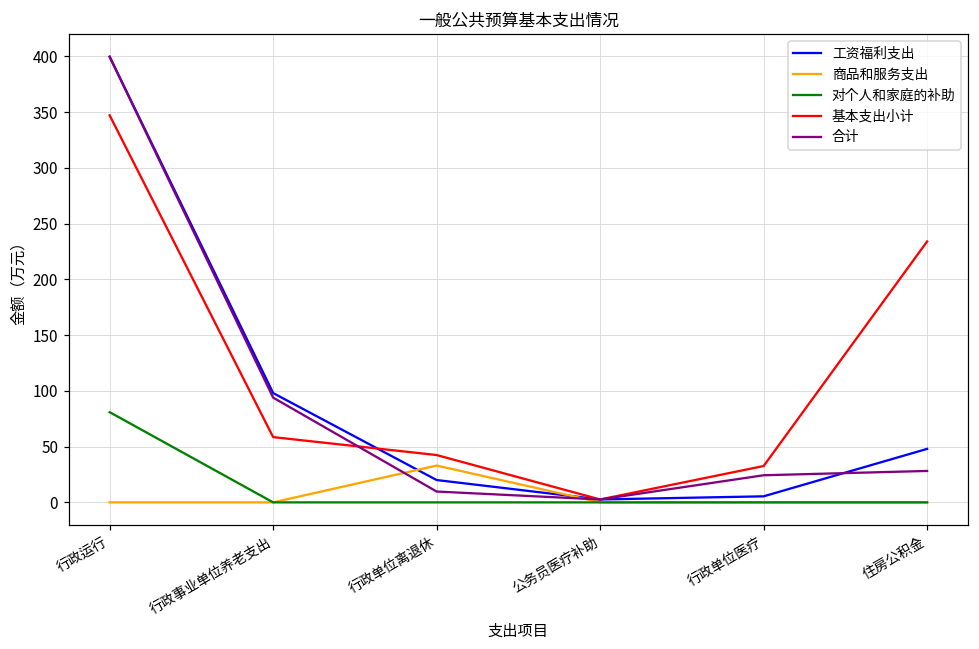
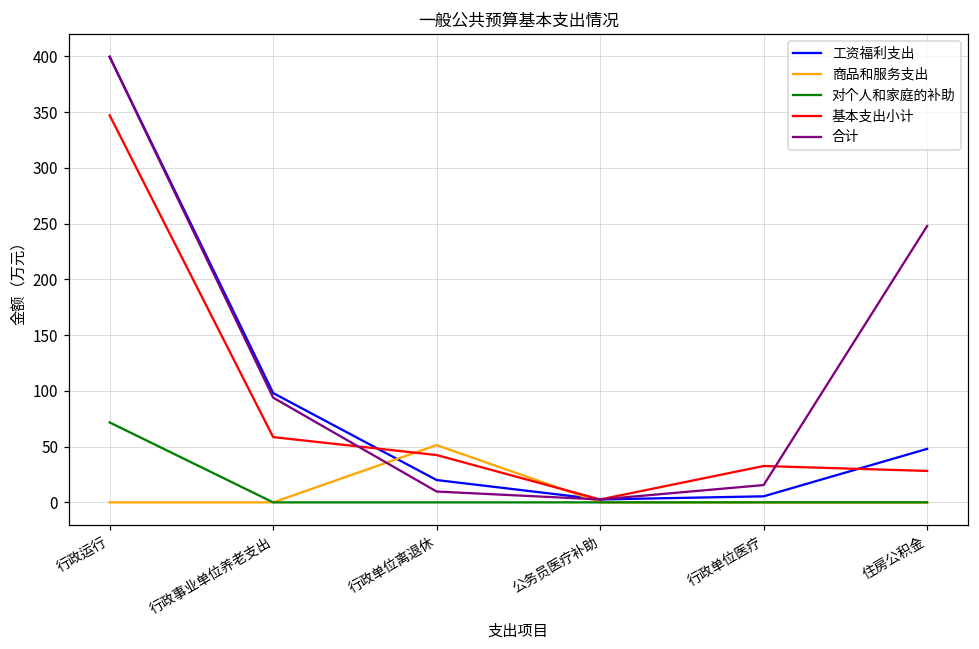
  {
    "工资福利支出": {
      "行政事业单位养老支出": 98,
      "行政单位离退休": 20,
      "行政单位医疗": 5,
      "住房公积金": 48
    },
    "商品和服务支出": {
      "行政运行": 0,
-     "行政单位离退休": 33
+     "行政单位离退休": 51
    },
    "对个人和家庭的补助": {
-     "行政运行": 81,
+     "行政运行": 72,
      "行政单位离退休": 0
    },
    "基本支出小计": {
      "行政运行": 347,
      "行政事业单位养老支出": 59,
      "行政单位离退休": 42,
      "行政单位医疗": 33,
-     "住房公积金": 234
+     "住房公积金": 28
    },
    "合计": {
      "行政事业单位养老支出": 94,
      "行政单位离退休": 10,
-     "行政单位医疗": 24,
-     "住房公积金": 28
+     "行政单位医疗": 16,
+     "住房公积金": 248
    }
  }
